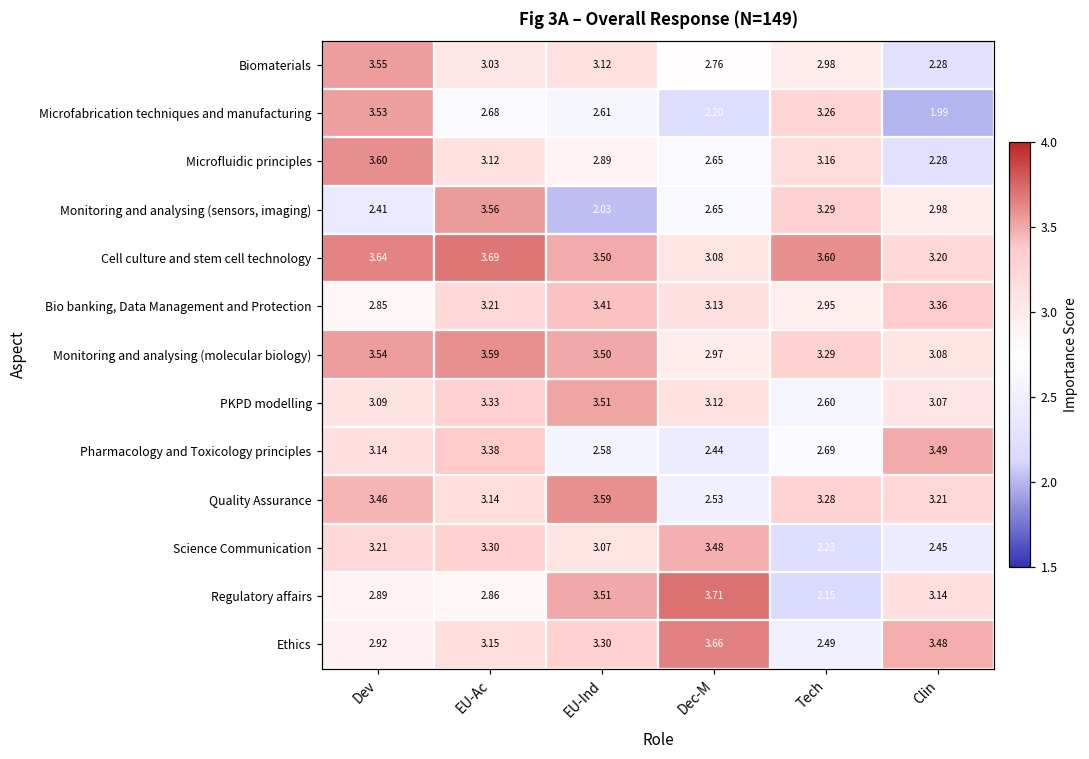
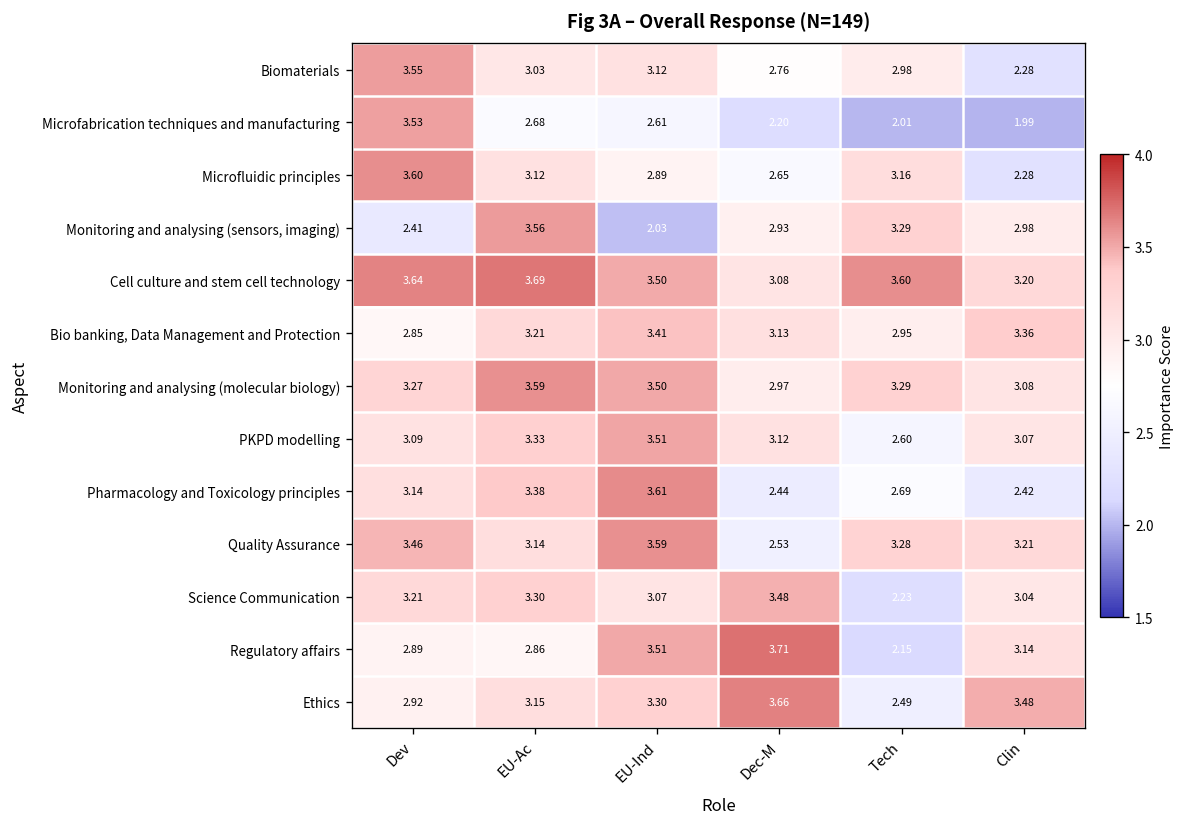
  {
    "Biomaterials": {
      "Dev": 3.55,
      "EU-Ac": 3.03,
      "EU-Ind": 3.12,
      "Dec-M": 2.76,
      "Tech": 2.98,
      "Clin": 2.28
    },
    "Microfabrication techniques and manufacturing": {
      "Dev": 3.53,
      "EU-Ac": 2.68,
      "EU-Ind": 2.61,
-     "Tech": 3.26,
+     "Tech": 2.01,
      "Clin": 1.99
    },
    "Microfluidic principles": {
      "Dev": 3.60,
      "EU-Ac": 3.12,
      "EU-Ind": 2.89,
      "Dec-M": 2.65,
      "Tech": 3.16,
      "Clin": 2.28
    },
    "Monitoring and analysing (sensors, imaging)": {
      "Dev": 2.41,
      "EU-Ac": 3.56,
      "EU-Ind": 2.03,
-     "Dec-M": 2.65,
+     "Dec-M": 2.93,
      "Tech": 3.29,
      "Clin": 2.98
    },
    "Cell culture and stem cell technology": {
      "Dev": 3.64,
      "EU-Ac": 3.69,
      "EU-Ind": 3.50,
      "Dec-M": 3.08,
      "Tech": 3.60,
      "Clin": 3.20
    },
    "Bio banking, Data Management and Protection": {
      "Dev": 2.85,
      "EU-Ac": 3.21,
      "EU-Ind": 3.41,
      "Dec-M": 3.13,
      "Tech": 2.95,
      "Clin": 3.36
    },
    "Monitoring and analysing (molecular biology)": {
-     "Dev": 3.54,
+     "Dev": 3.27,
      "EU-Ac": 3.59,
      "EU-Ind": 3.50,
      "Dec-M": 2.97,
      "Tech": 3.29,
      "Clin": 3.08
    },
    "PKPD modelling": {
      "Dev": 3.09,
      "EU-Ac": 3.33,
      "EU-Ind": 3.51,
      "Dec-M": 3.12,
      "Tech": 2.60,
      "Clin": 3.07
    },
    "Pharmacology and Toxicology principles": {
      "Dev": 3.14,
      "EU-Ac": 3.38,
-     "EU-Ind": 2.58,
+     "EU-Ind": 3.61,
      "Dec-M": 2.44,
      "Tech": 2.69,
-     "Clin": 3.49
+     "Clin": 2.42
    },
    "Quality Assurance": {
      "Dev": 3.46,
      "EU-Ac": 3.14,
      "EU-Ind": 3.59,
      "Dec-M": 2.53,
      "Tech": 3.28,
      "Clin": 3.21
    },
    "Science Communication": {
      "Dev": 3.21,
      "EU-Ac": 3.30,
      "EU-Ind": 3.07,
      "Dec-M": 3.48,
-     "Clin": 2.45
+     "Clin": 3.04
    },
    "Regulatory affairs": {
      "Dev": 2.89,
      "EU-Ac": 2.86,
      "EU-Ind": 3.51,
      "Dec-M": 3.71,
      "Clin": 3.14
    },
    "Ethics": {
      "Dev": 2.92,
      "EU-Ac": 3.15,
      "EU-Ind": 3.30,
      "Dec-M": 3.66,
      "Tech": 2.49,
      "Clin": 3.48
    }
  }
